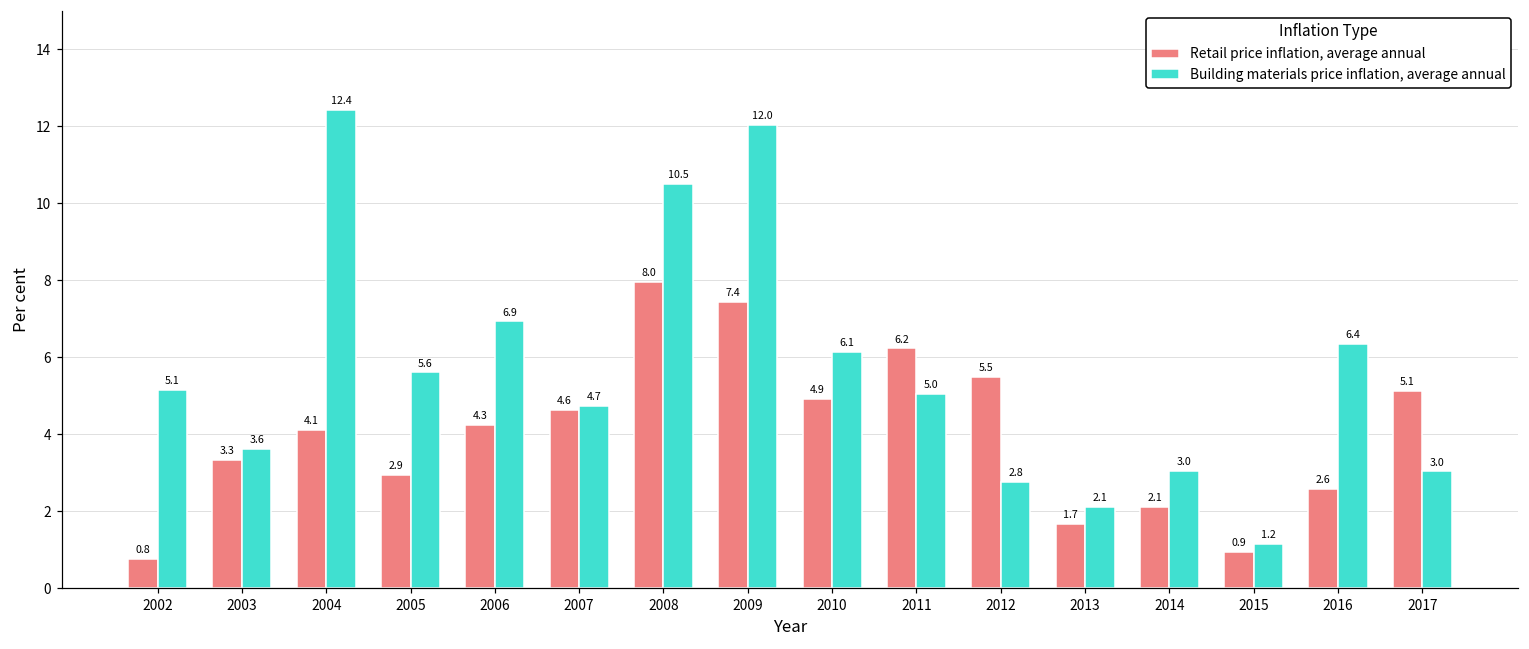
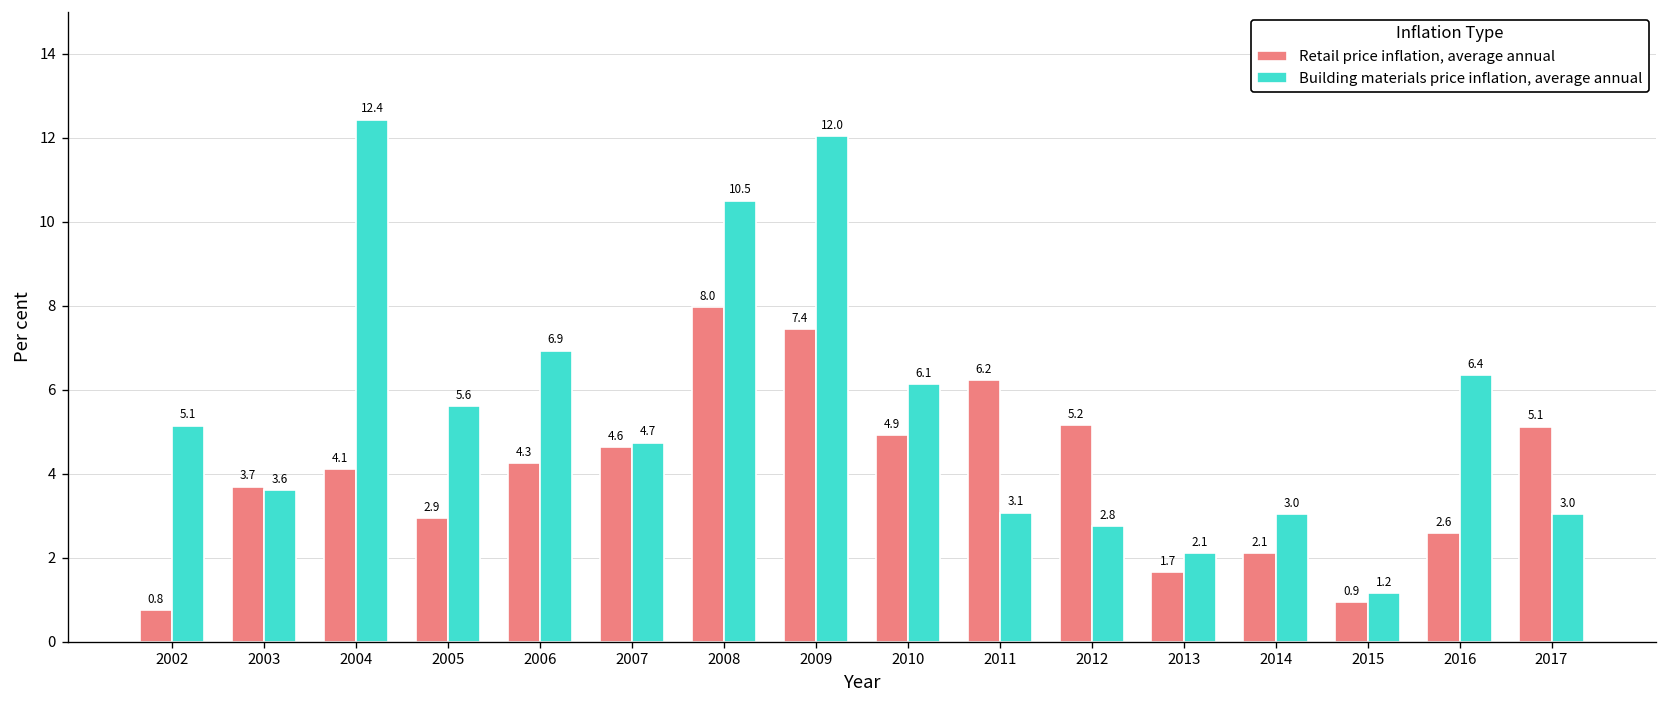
  {
    "Retail price inflation, average annual": {
      "2002": 0.8,
-     "2003": 3.3,
+     "2003": 3.7,
      "2004": 4.1,
      "2005": 2.9,
      "2006": 4.3,
      "2007": 4.6,
      "2008": 8.0,
      "2009": 7.4,
      "2010": 4.9,
      "2011": 6.2,
-     "2012": 5.5,
+     "2012": 5.2,
      "2013": 1.7,
      "2014": 2.1,
      "2015": 0.9,
      "2016": 2.6,
      "2017": 5.1
    },
    "Building materials price inflation, average annual": {
      "2002": 5.1,
      "2003": 3.6,
      "2004": 12.4,
      "2005": 5.6,
      "2006": 6.9,
      "2007": 4.7,
      "2008": 10.5,
      "2009": 12.0,
      "2010": 6.1,
-     "2011": 5.0,
+     "2011": 3.1,
      "2012": 2.8,
      "2013": 2.1,
      "2014": 3.0,
      "2015": 1.2,
      "2016": 6.4,
      "2017": 3.0
    }
  }
